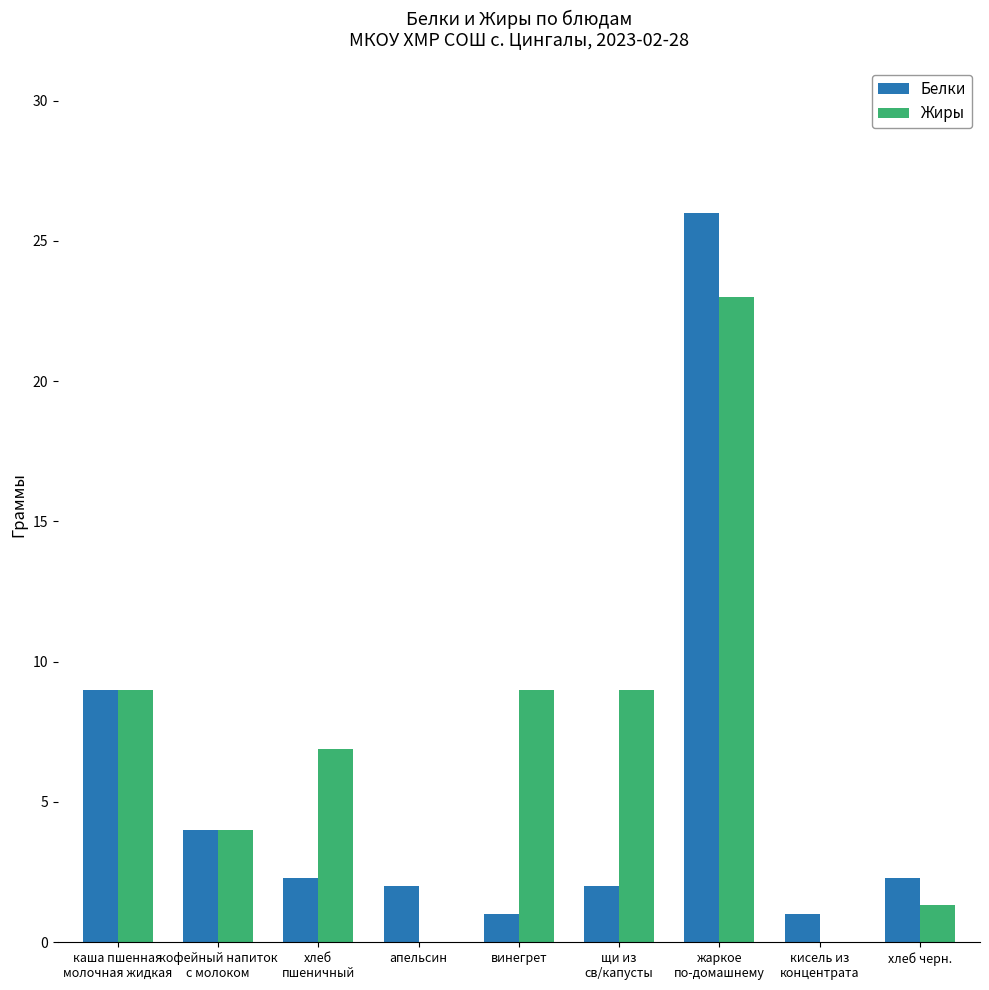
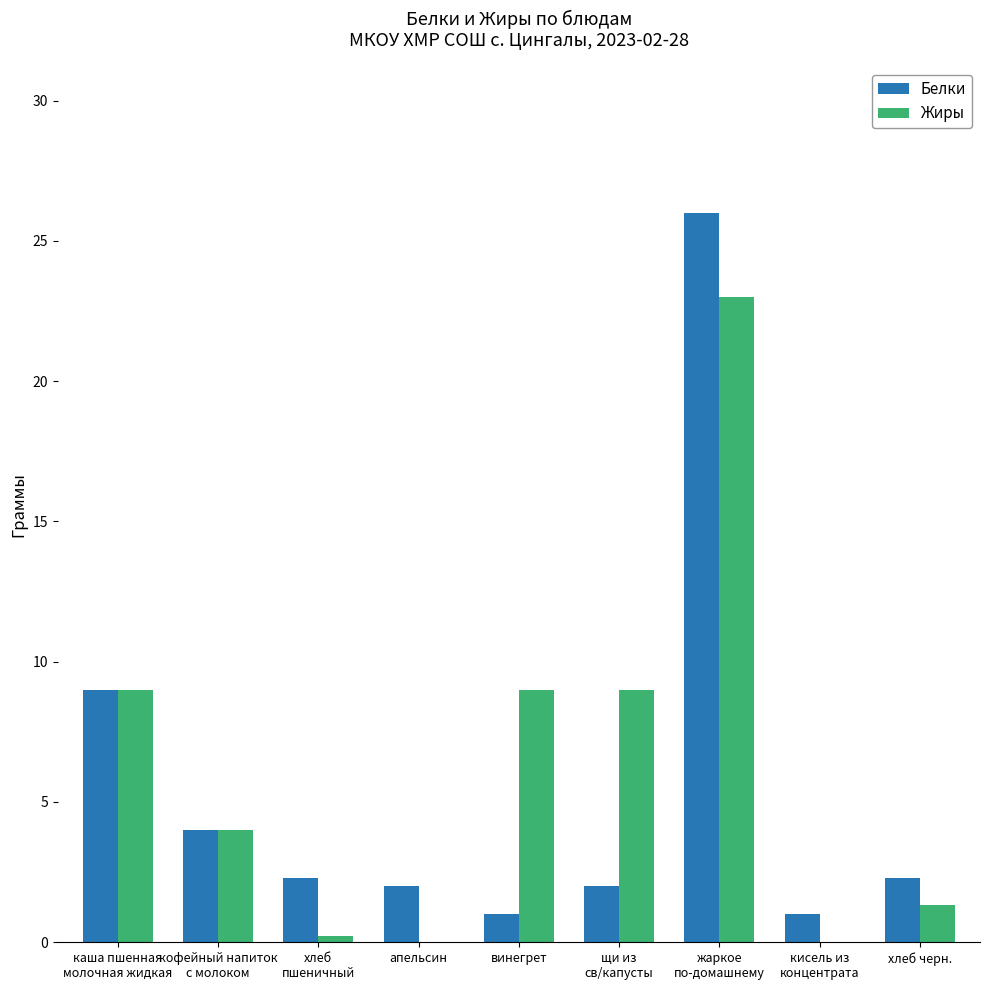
  {
    "Белки": {
      "каша пшенная молочная жидкая": 9.0,
      "кофейный напиток с молоком": 4.0,
      "хлеб пшеничный": 2.3,
      "апельсин": 2.0,
      "винегрет": 1.0,
      "щи из св/капусты": 2.0,
      "жаркое по-домашнему": 26.0,
      "кисель из концентрата": 1.0,
      "хлеб черн.": 2.3
    },
    "Жиры": {
      "каша пшенная молочная жидкая": 9.0,
      "кофейный напиток с молоком": 4.0,
-     "хлеб пшеничный": 6.9,
+     "хлеб пшеничный": 0.2,
      "апельсин": 0.0,
      "винегрет": 9.0,
      "щи из св/капусты": 9.0,
      "жаркое по-домашнему": 23.0,
      "кисель из концентрата": 0.0,
      "хлеб черн.": 1.3
    }
  }
